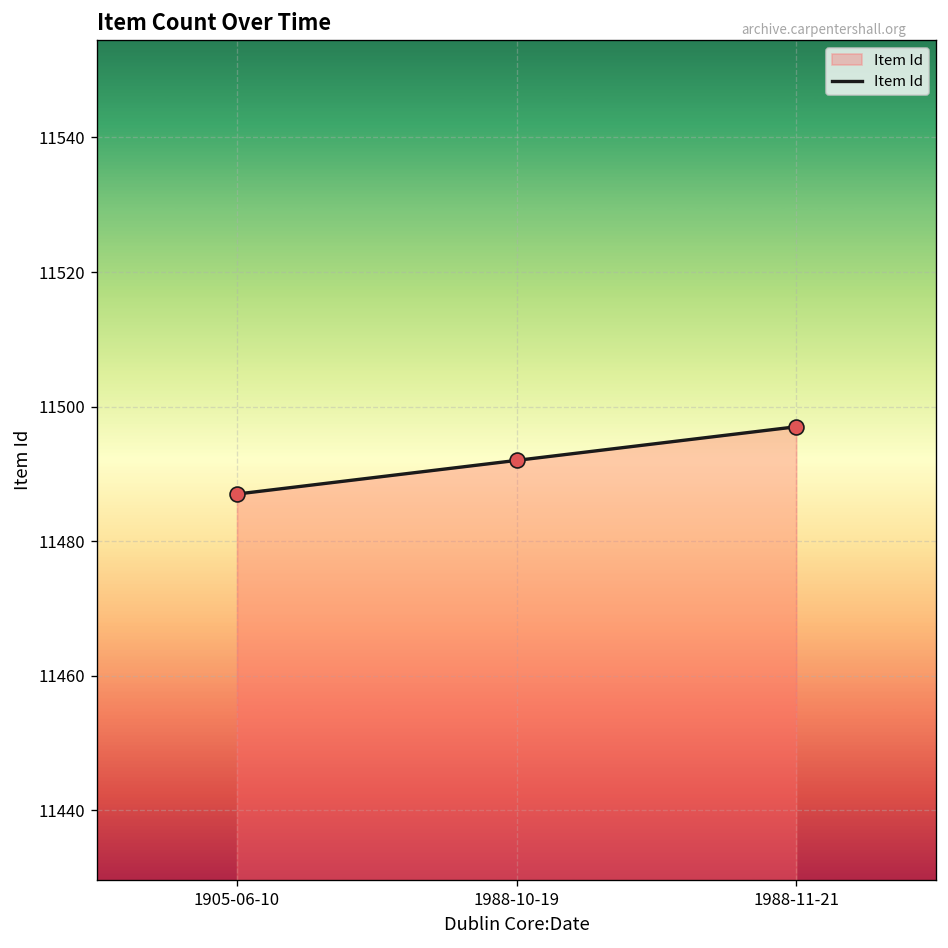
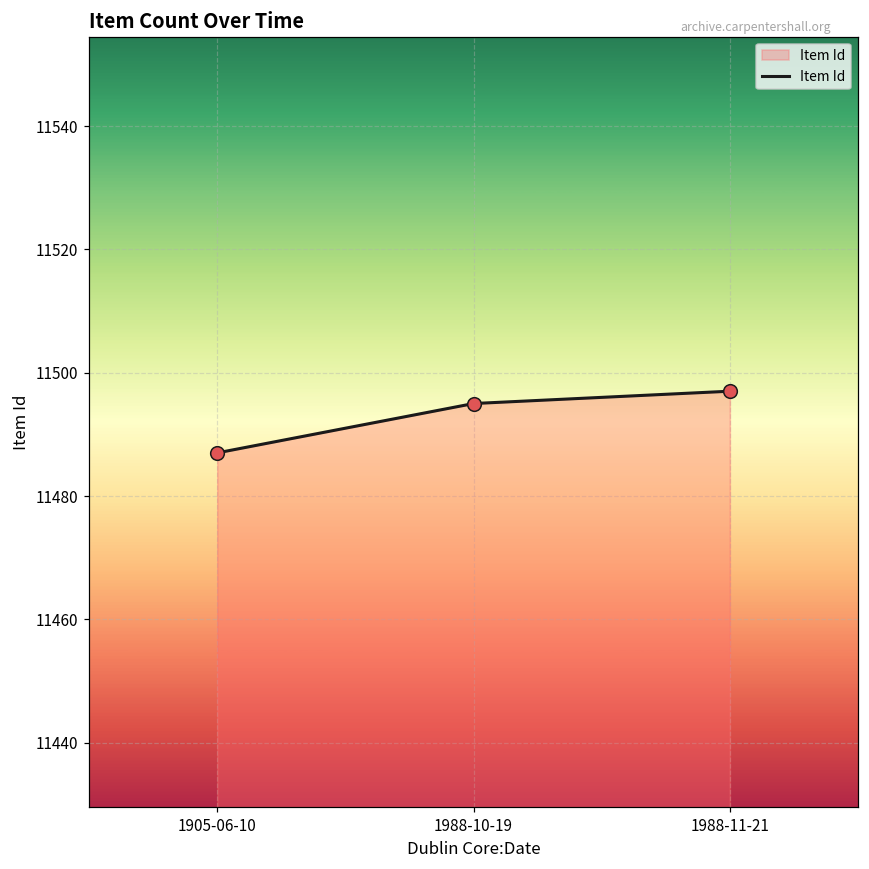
  {
    "1905-06-10": 11487,
-   "1988-10-19": 11492,
+   "1988-10-19": 11495,
    "1988-11-21": 11497
  }
